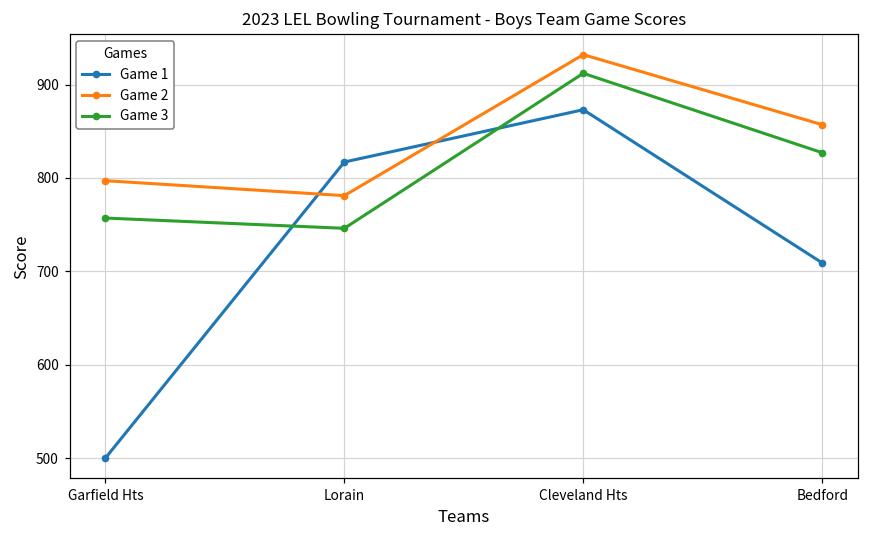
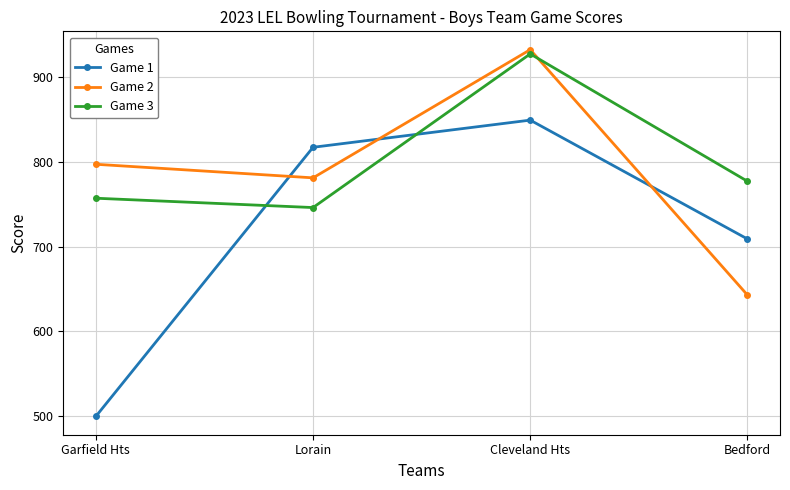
  {
    "Game 1": {
      "Garfield Hts": 500,
      "Lorain": 820,
-     "Cleveland Hts": 870,
+     "Cleveland Hts": 850,
      "Bedford": 710
    },
    "Game 2": {
      "Garfield Hts": 800,
      "Lorain": 780,
      "Cleveland Hts": 930,
-     "Bedford": 860
+     "Bedford": 640
    },
    "Game 3": {
      "Garfield Hts": 760,
      "Lorain": 750,
-     "Cleveland Hts": 910,
-     "Bedford": 830
+     "Cleveland Hts": 930,
+     "Bedford": 780
    }
  }
